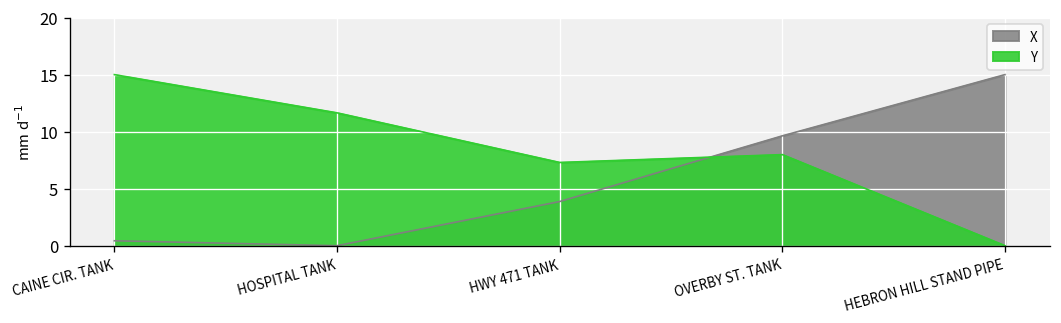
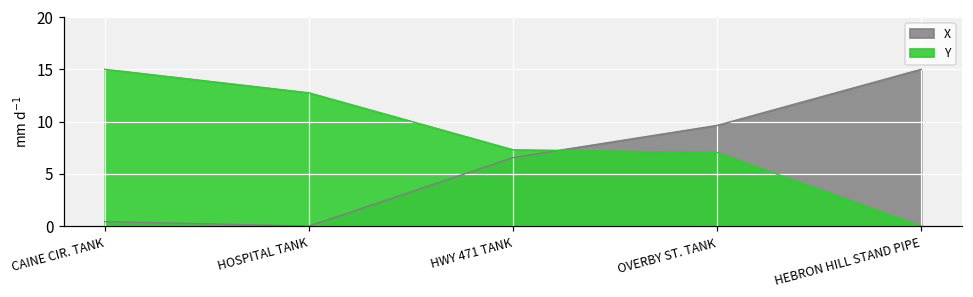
  {
    "X": {
      "CAINE CIR. TANK": 0,
      "HOSPITAL TANK": 0,
-     "HWY 471 TANK": 4,
+     "HWY 471 TANK": 7,
      "OVERBY ST. TANK": 10,
      "HEBRON HILL STAND PIPE": 15
    },
    "Y": {
      "CAINE CIR. TANK": 15,
-     "HOSPITAL TANK": 12,
+     "HOSPITAL TANK": 13,
      "HWY 471 TANK": 7,
-     "OVERBY ST. TANK": 8,
+     "OVERBY ST. TANK": 7,
      "HEBRON HILL STAND PIPE": 0
    }
  }
